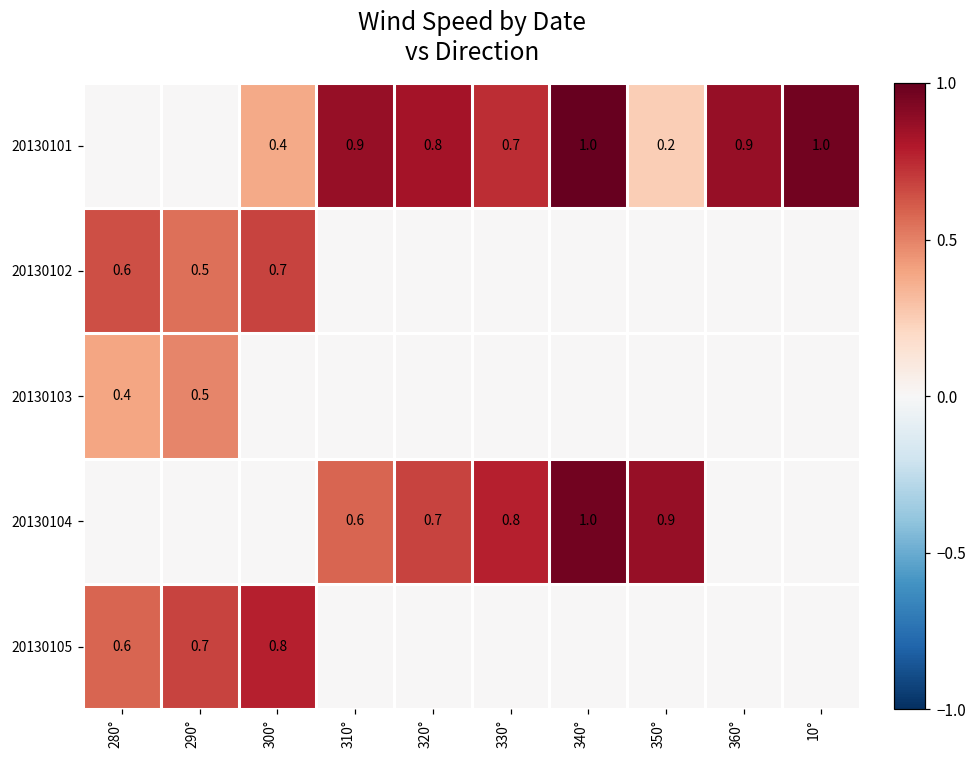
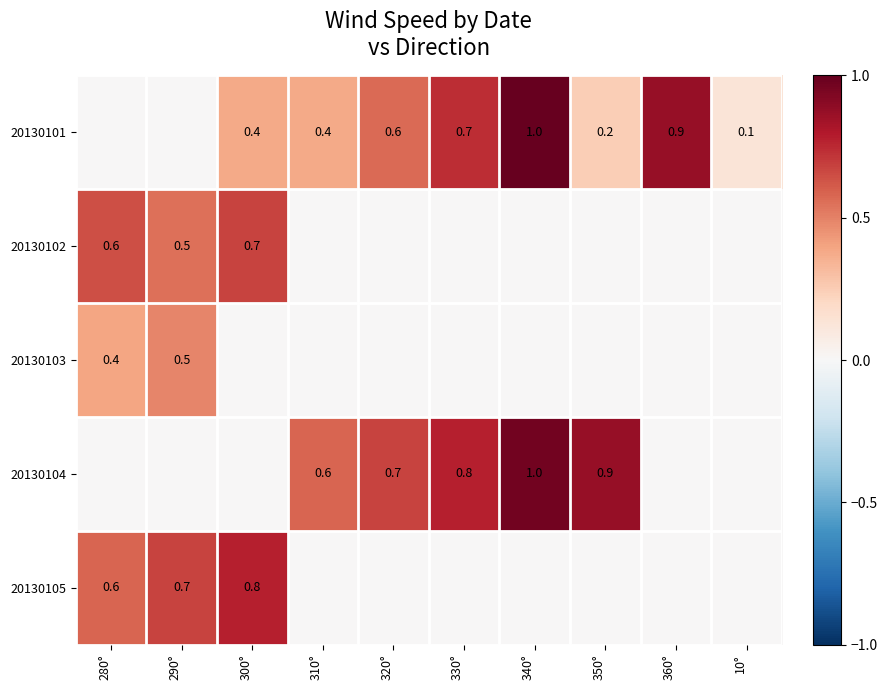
  {
    "20130101": {
      "300°": 0.4,
-     "310°": 0.9,
-     "320°": 0.8,
+     "310°": 0.4,
+     "320°": 0.6,
      "330°": 0.7,
      "340°": 1.0,
      "350°": 0.2,
      "360°": 0.9,
-     "10°": 1.0
+     "10°": 0.1
    },
    "20130102": {
      "280°": 0.6,
      "290°": 0.5,
      "300°": 0.7
    },
    "20130103": {
      "280°": 0.4,
      "290°": 0.5
    },
    "20130104": {
      "310°": 0.6,
      "320°": 0.7,
      "330°": 0.8,
      "340°": 1.0,
      "350°": 0.9
    },
    "20130105": {
      "280°": 0.6,
      "290°": 0.7,
      "300°": 0.8
    }
  }
